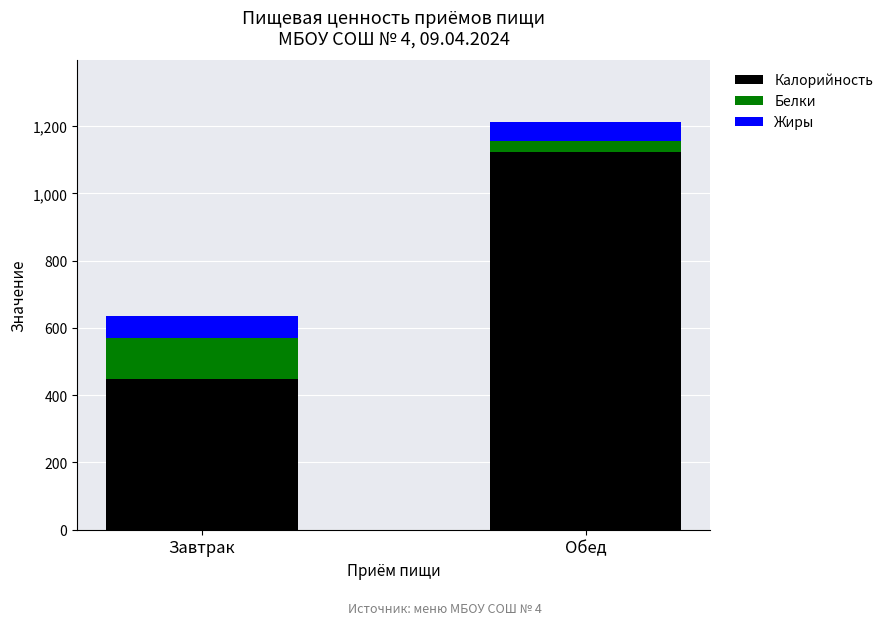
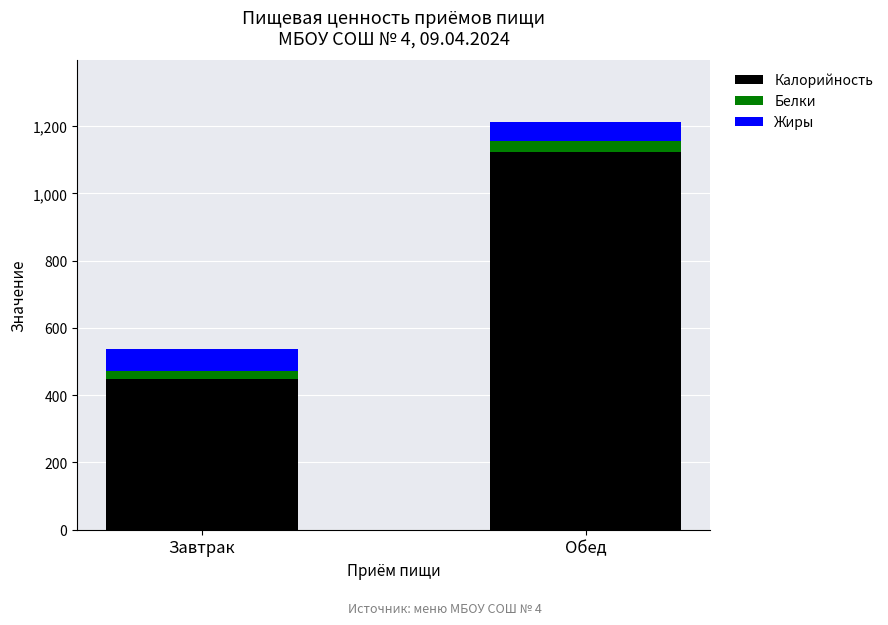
  {
    "Калорийность": {
      "Завтрак": "450",
      "Обед": "1,120"
    },
    "Белки": {
-     "Завтрак": "120",
+     "Завтрак": "20",
      "Обед": "30"
    },
    "Жиры": {
      "Завтрак": "70",
      "Обед": "60"
    }
  }
